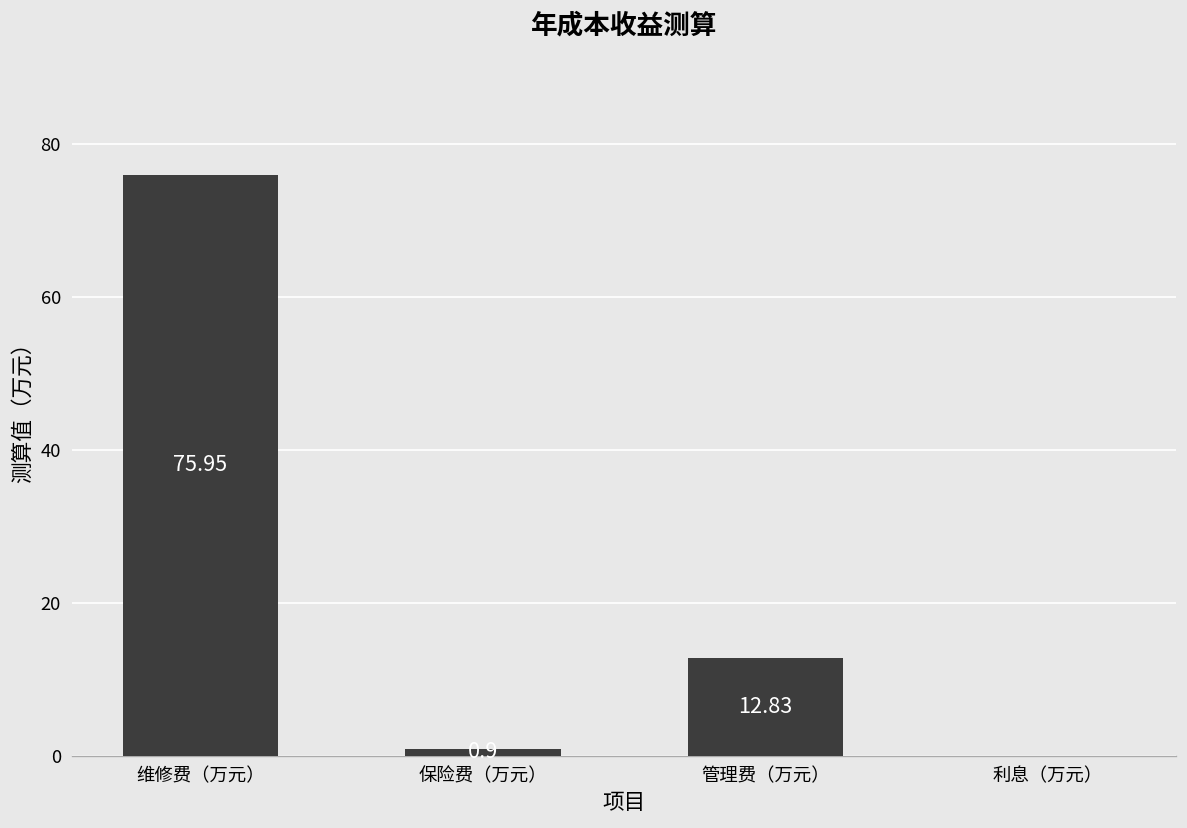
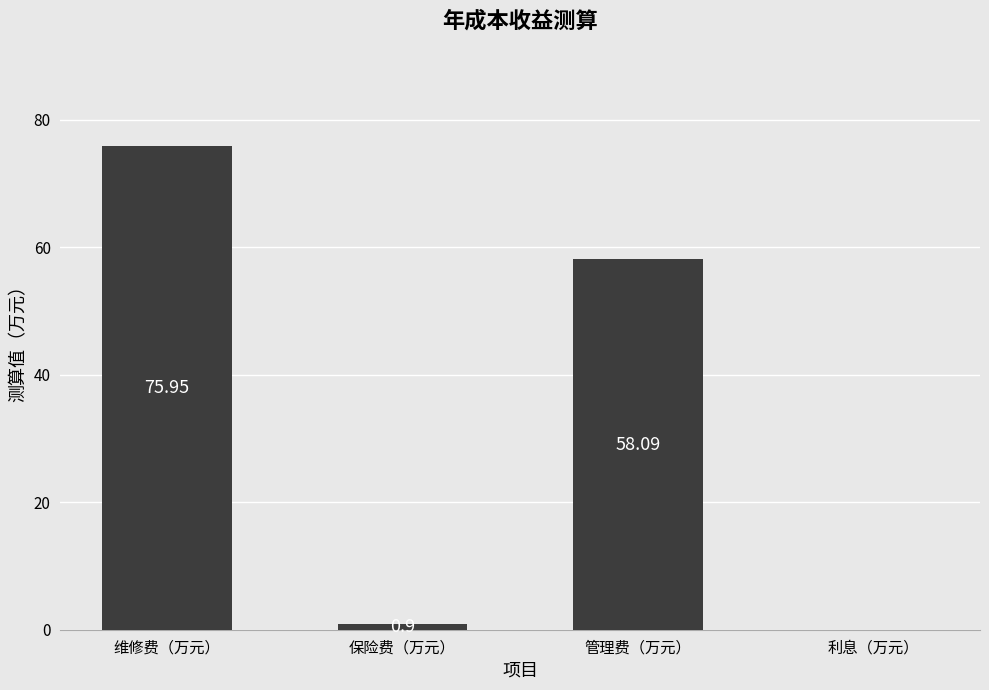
  {
    "维修费（万元）": 75.95,
-   "管理费（万元）": 12.83
+   "管理费（万元）": 58.09
  }
